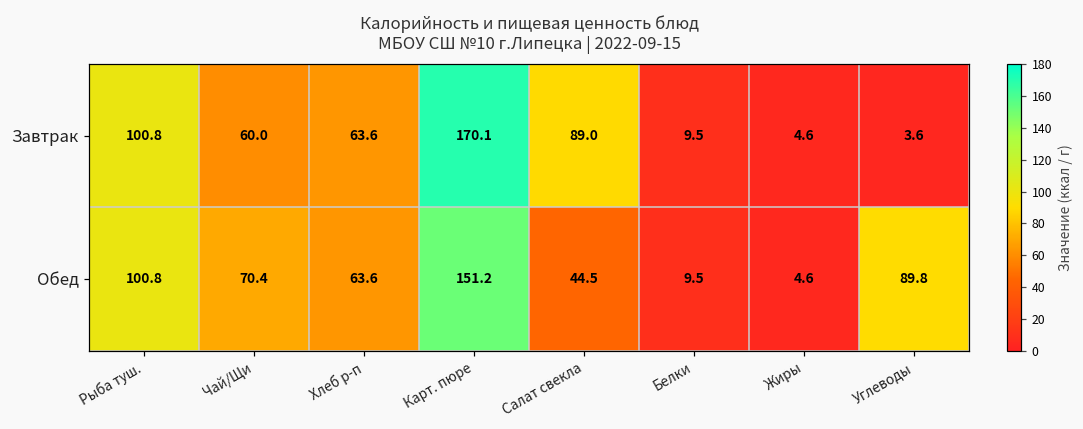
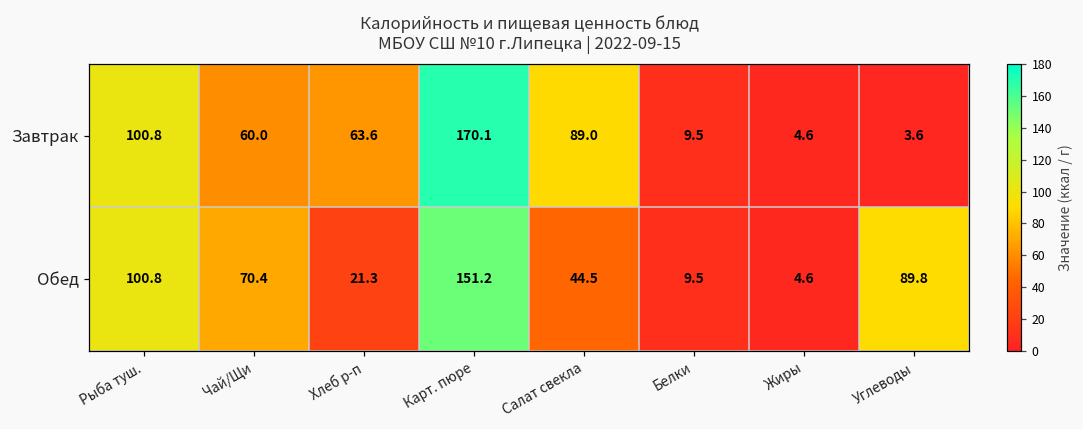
  {
    "Завтрак": {
      "Рыба туш.": 100.8,
      "Чай/Щи": 60.0,
      "Хлеб р-п": 63.6,
      "Карт. пюре": 170.1,
      "Салат свекла": 89.0,
      "Белки": 9.5,
      "Жиры": 4.6,
      "Углеводы": 3.6
    },
    "Обед": {
      "Рыба туш.": 100.8,
      "Чай/Щи": 70.4,
-     "Хлеб р-п": 63.6,
+     "Хлеб р-п": 21.3,
      "Карт. пюре": 151.2,
      "Салат свекла": 44.5,
      "Белки": 9.5,
      "Жиры": 4.6,
      "Углеводы": 89.8
    }
  }
